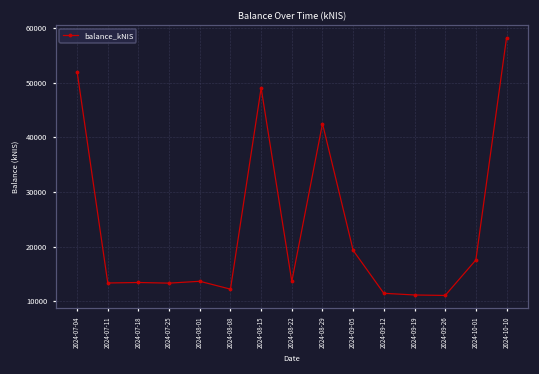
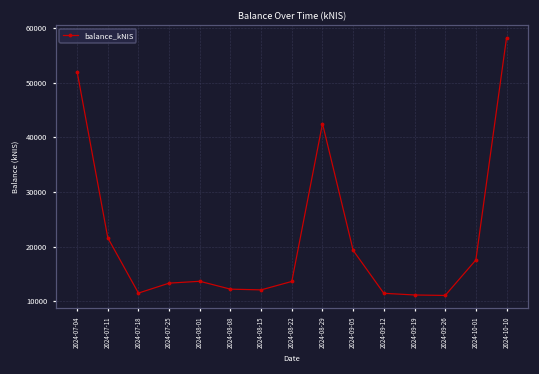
  {
    "2024-07-04": 52000,
-   "2024-07-11": 13000,
-   "2024-07-18": 13000,
+   "2024-07-11": 22000,
+   "2024-07-18": 12000,
    "2024-07-25": 13000,
    "2024-08-01": 14000,
    "2024-08-08": 12000,
-   "2024-08-15": 49000,
+   "2024-08-15": 12000,
    "2024-08-22": 14000,
    "2024-08-29": 43000,
    "2024-09-05": 19000,
    "2024-09-12": 11000,
    "2024-09-19": 11000,
    "2024-09-26": 11000,
    "2024-10-01": 18000,
    "2024-10-10": 58000
  }
